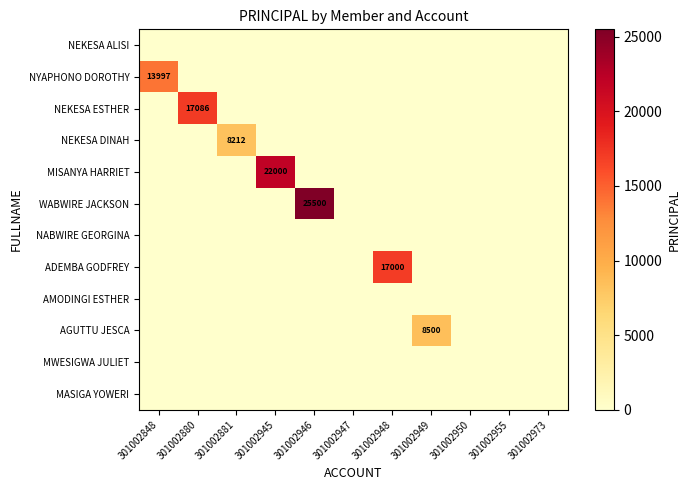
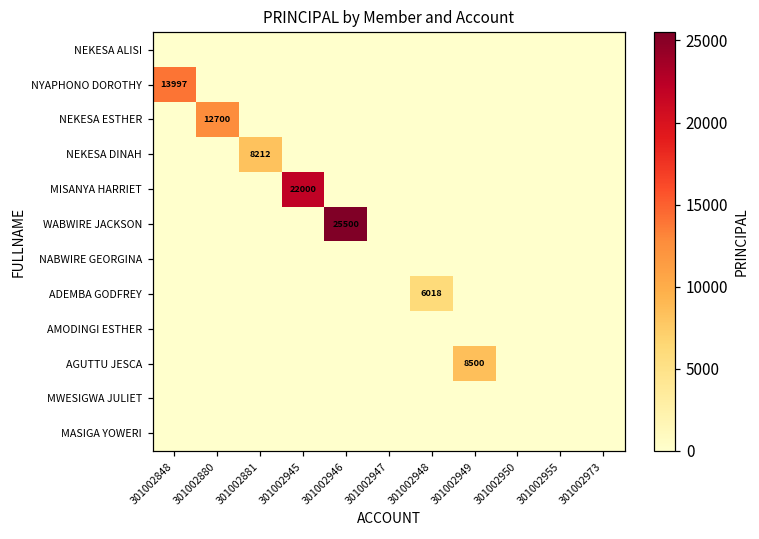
  {
    "NYAPHONO DOROTHY": {
      "301002848": 13997
    },
    "NEKESA ESTHER": {
-     "301002880": 17086
+     "301002880": 12700
    },
    "NEKESA DINAH": {
      "301002881": 8212
    },
    "MISANYA HARRIET": {
      "301002945": 22000
    },
    "WABWIRE JACKSON": {
      "301002946": 25500
    },
    "ADEMBA GODFREY": {
-     "301002948": 17000
+     "301002948": 6018
    },
    "AGUTTU JESCA": {
      "301002949": 8500
    }
  }
